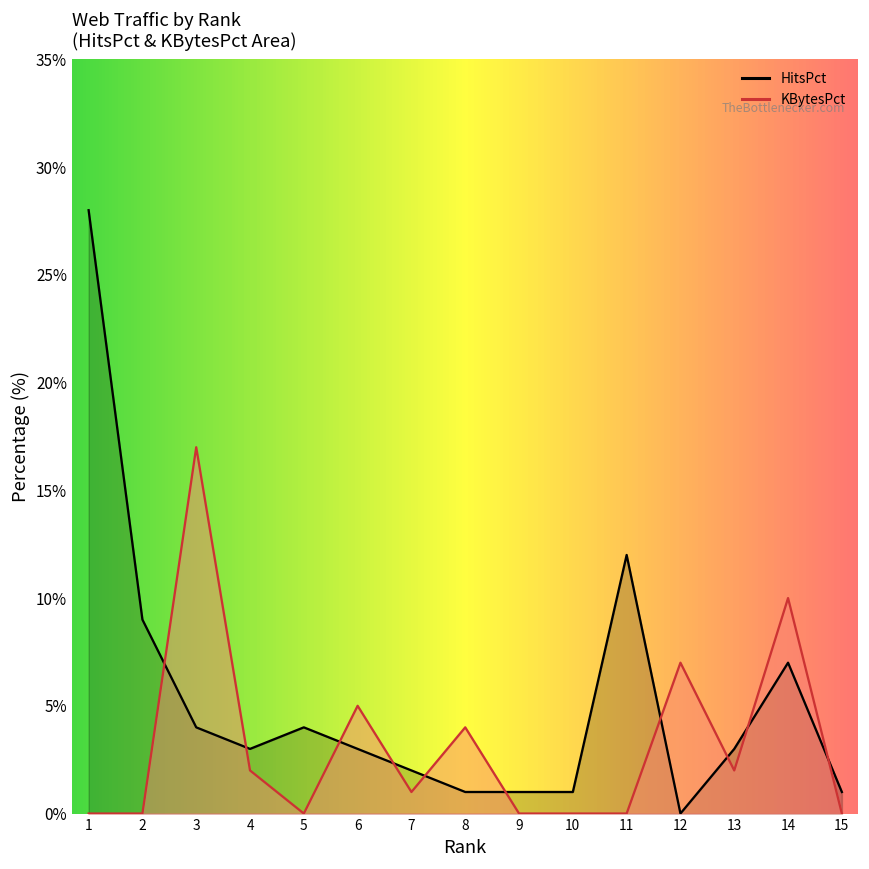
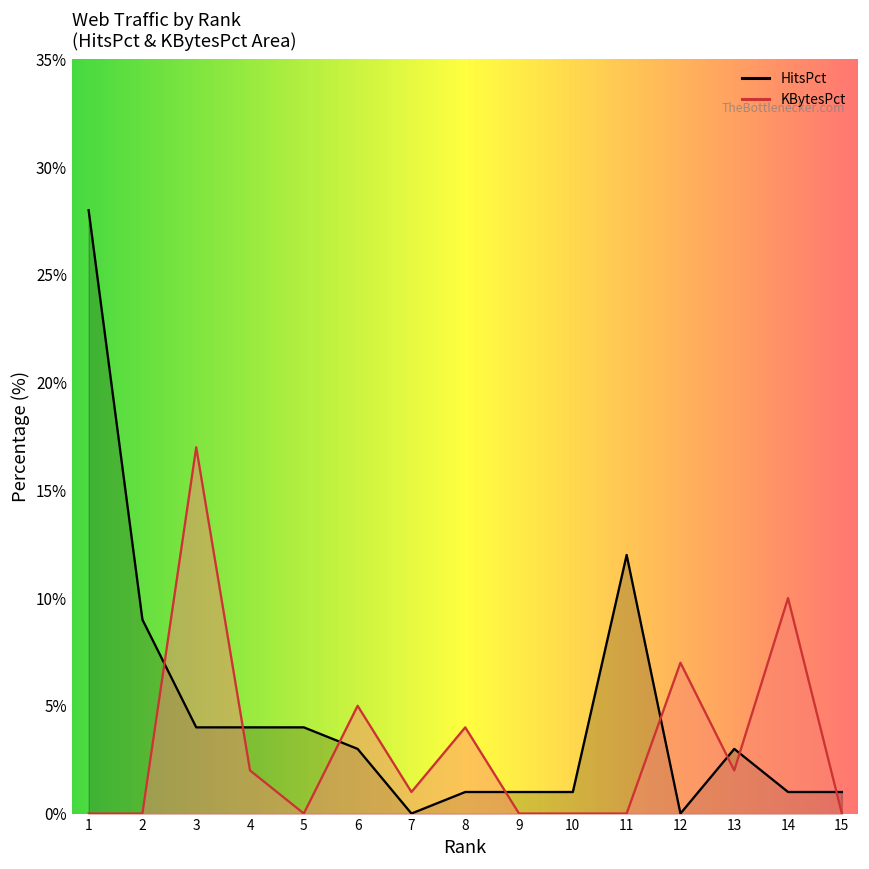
  {
    "HitsPct": {
      "1": "28%",
      "2": "9%",
      "3": "4%",
-     "4": "3%",
+     "4": "4%",
      "5": "4%",
      "6": "3%",
-     "7": "2%",
+     "7": "0%",
      "8": "1%",
      "9": "1%",
      "10": "1%",
      "11": "12%",
      "12": "0%",
      "13": "3%",
-     "14": "7%",
+     "14": "1%",
      "15": "1%"
    }
  }
